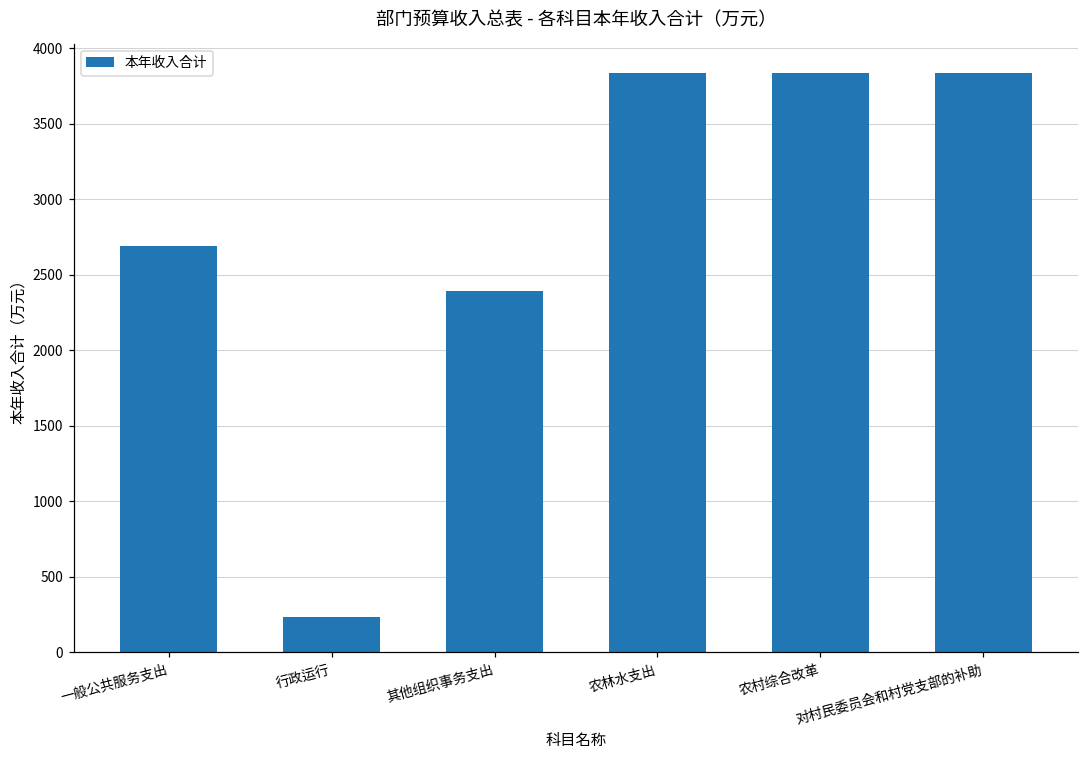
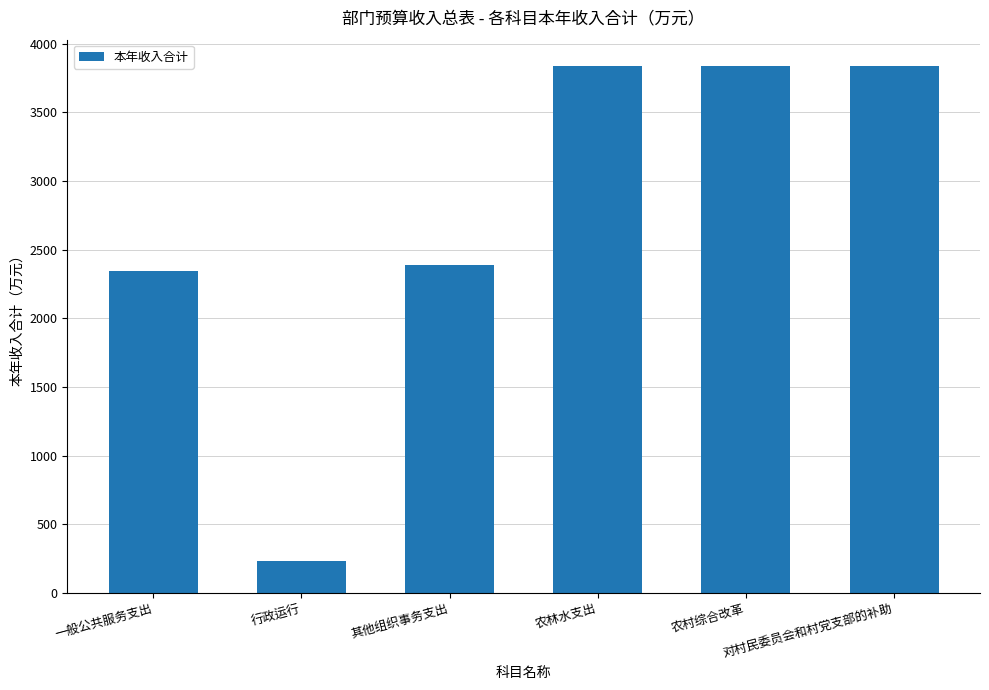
  {
-   "一般公共服务支出": 2690,
+   "一般公共服务支出": 2340,
    "行政运行": 230,
    "其他组织事务支出": 2390,
    "农林水支出": 3840,
    "农村综合改革": 3840,
    "对村民委员会和村党支部的补助": 3840
  }
